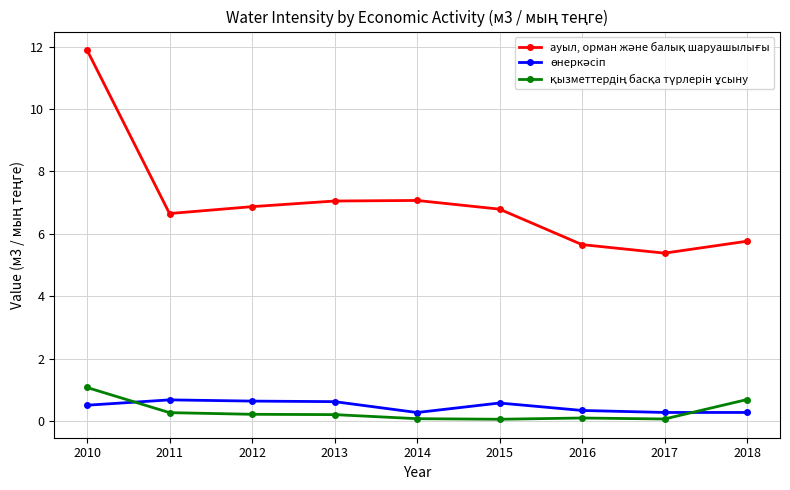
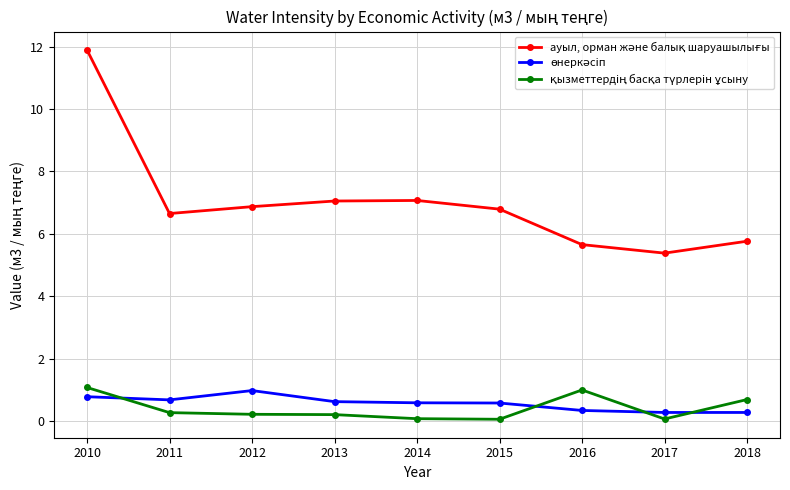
  {
    "ауыл, орман және балық шаруашылығы": {
      "2010": 11.9,
      "2011": 6.7,
      "2012": 6.9,
      "2013": 7.1,
      "2014": 7.1,
      "2015": 6.8,
      "2016": 5.7,
      "2017": 5.4,
      "2018": 5.8
    },
    "өнеркәсіп": {
-     "2010": 0.5,
+     "2010": 0.8,
      "2011": 0.7,
-     "2012": 0.6,
+     "2012": 1.0,
      "2013": 0.6,
-     "2014": 0.3,
+     "2014": 0.6,
      "2015": 0.6,
      "2016": 0.3,
      "2017": 0.3,
      "2018": 0.3
    },
    "қызметтердің басқа түрлерін ұсыну": {
      "2010": 1.1,
      "2011": 0.3,
      "2012": 0.2,
      "2013": 0.2,
      "2014": 0.1,
      "2015": 0.1,
-     "2016": 0.1,
+     "2016": 1.0,
      "2017": 0.1,
      "2018": 0.7
    }
  }
